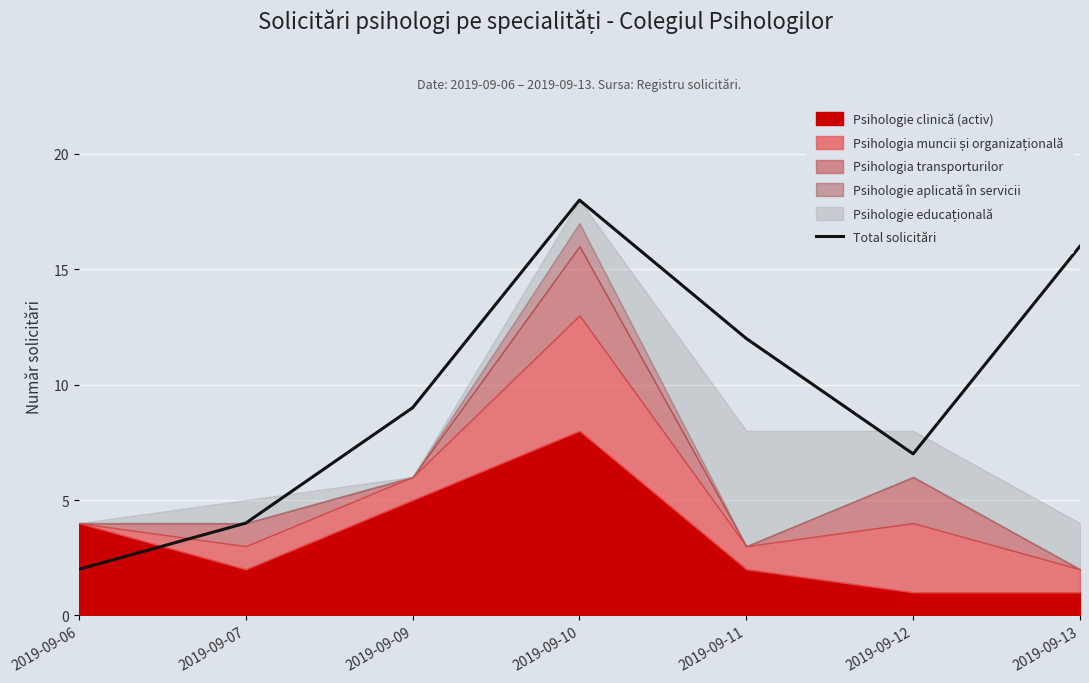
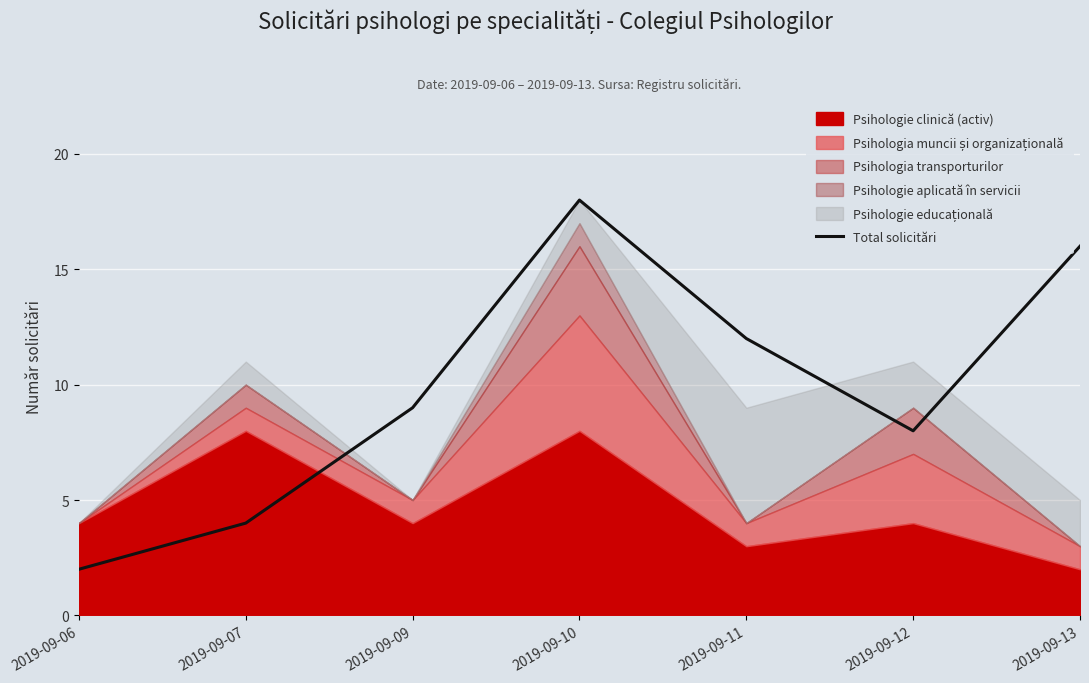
  {
    "Total solicitări": {
      "2019-09-06": 2,
      "2019-09-09": 9,
      "2019-09-11": 12,
-     "2019-09-12": 7,
+     "2019-09-12": 8,
      "2019-09-13": 16
    },
    "Psihologie clinică (activ)": {
-     "2019-09-07": 2,
-     "2019-09-09": 5,
+     "2019-09-07": 8,
+     "2019-09-09": 4,
      "2019-09-10": 8,
-     "2019-09-11": 2,
-     "2019-09-12": 1,
-     "2019-09-13": 1
+     "2019-09-11": 3,
+     "2019-09-12": 4,
+     "2019-09-13": 2
    },
    "Psihologie educațională": {
      "2019-09-07": 1,
      "2019-09-11": 5,
      "2019-09-12": 2,
      "2019-09-13": 2
    }
  }
